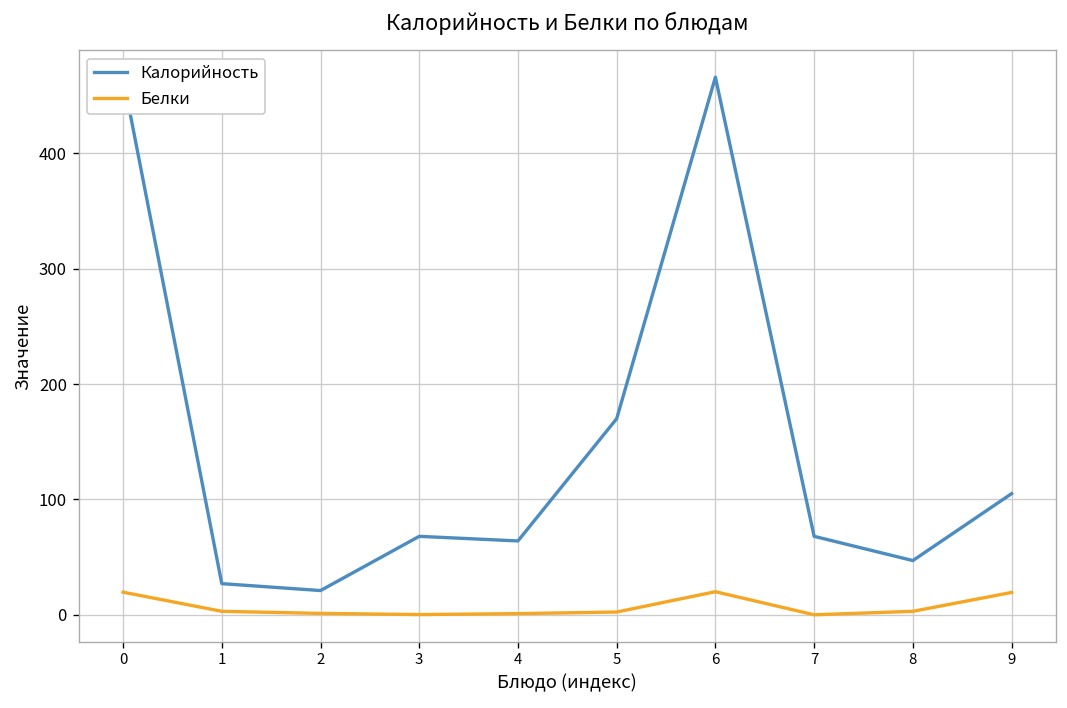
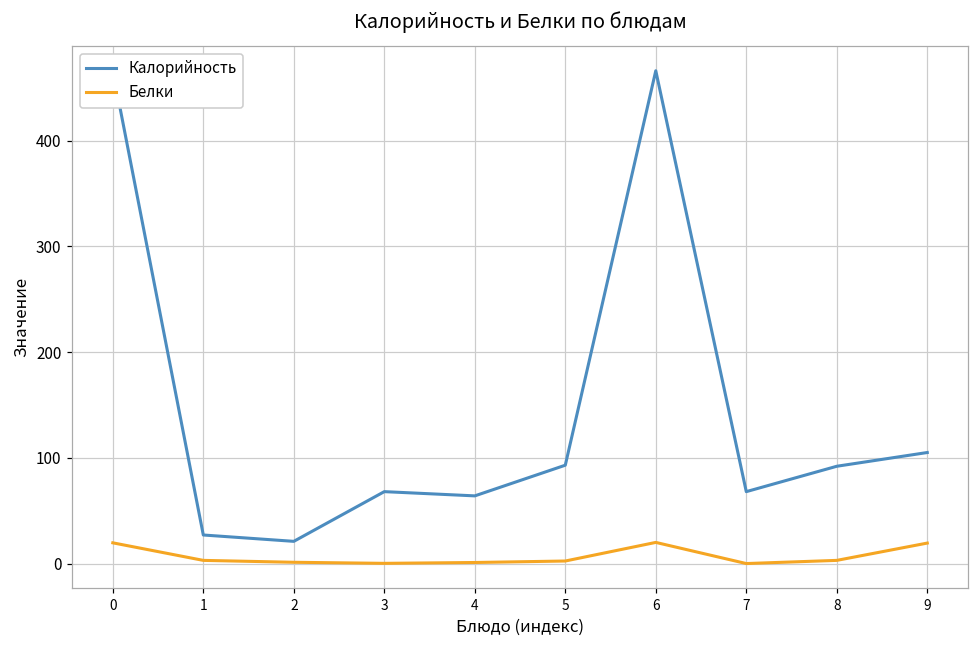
  {
    "Калорийность": {
      "1": 30,
      "2": 20,
      "3": 70,
      "4": 60,
-     "5": 170,
+     "5": 90,
      "6": 470,
      "7": 70,
-     "8": 50,
+     "8": 90,
      "9": 110
    },
    "Белки": {
      "0": 20,
      "1": 0,
      "2": 0,
      "3": 0,
      "4": 0,
      "5": 0,
      "6": 20,
      "7": 0,
      "8": 0,
      "9": 20
    }
  }
